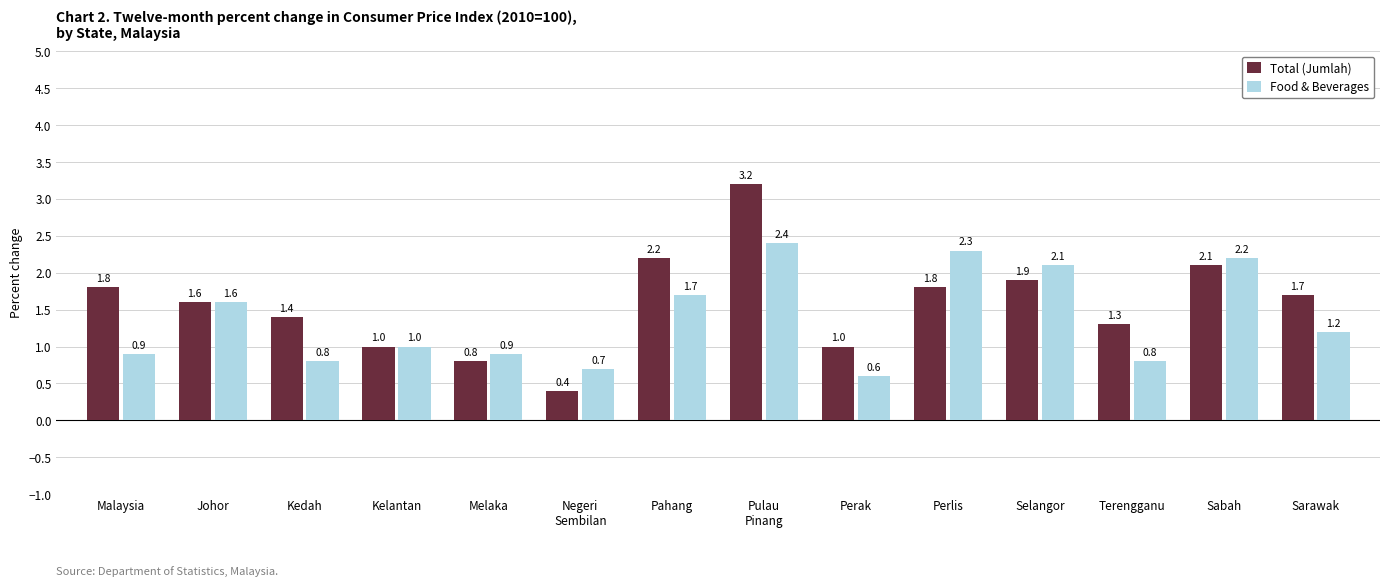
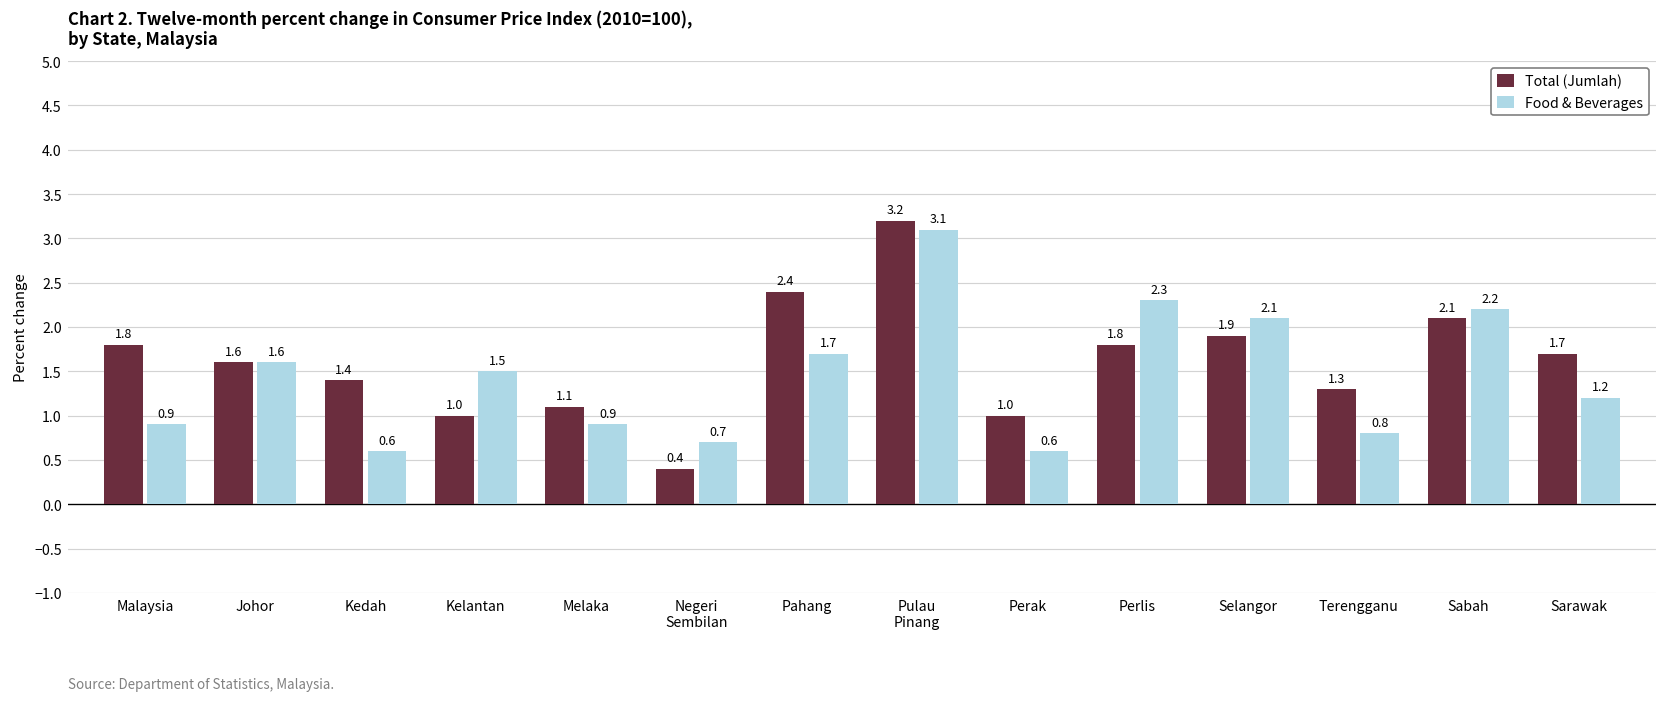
  {
    "Total (Jumlah)": {
      "Malaysia": 1.8,
      "Johor": 1.6,
      "Kedah": 1.4,
      "Kelantan": 1.0,
-     "Melaka": 0.8,
+     "Melaka": 1.1,
      "Negeri Sembilan": 0.4,
-     "Pahang": 2.2,
+     "Pahang": 2.4,
      "Pulau Pinang": 3.2,
      "Perak": 1.0,
      "Perlis": 1.8,
      "Selangor": 1.9,
      "Terengganu": 1.3,
      "Sabah": 2.1,
      "Sarawak": 1.7
    },
    "Food & Beverages": {
      "Malaysia": 0.9,
      "Johor": 1.6,
-     "Kedah": 0.8,
-     "Kelantan": 1.0,
+     "Kedah": 0.6,
+     "Kelantan": 1.5,
      "Melaka": 0.9,
      "Negeri Sembilan": 0.7,
      "Pahang": 1.7,
-     "Pulau Pinang": 2.4,
+     "Pulau Pinang": 3.1,
      "Perak": 0.6,
      "Perlis": 2.3,
      "Selangor": 2.1,
      "Terengganu": 0.8,
      "Sabah": 2.2,
      "Sarawak": 1.2
    }
  }
